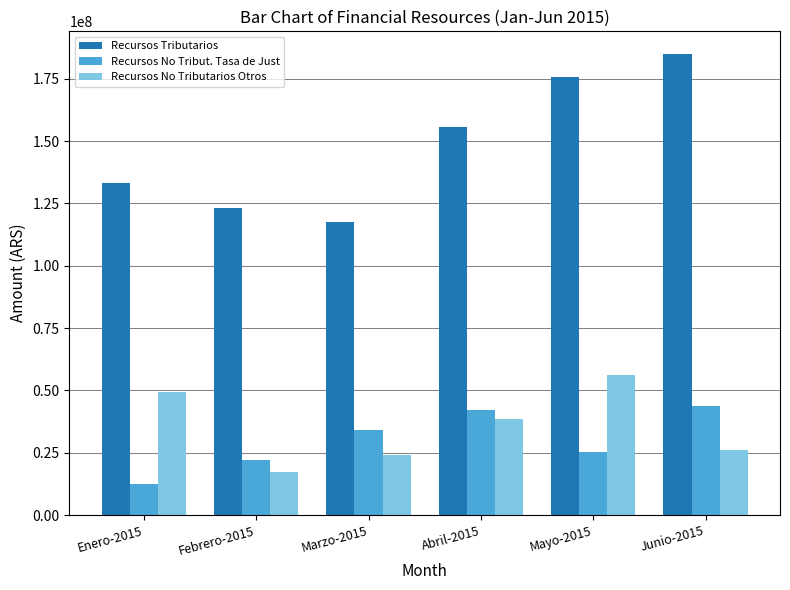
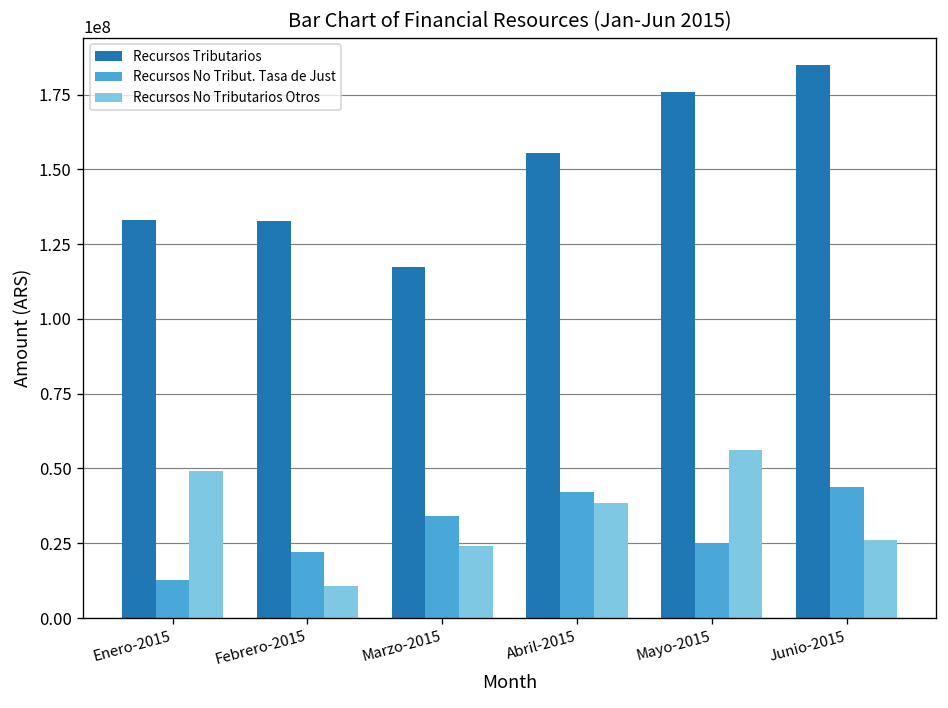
  {
    "Recursos Tributarios": {
      "Enero-2015": 133000000,
-     "Febrero-2015": 123000000,
+     "Febrero-2015": 133000000,
      "Marzo-2015": 117000000,
      "Abril-2015": 156000000,
      "Mayo-2015": 176000000,
      "Junio-2015": 185000000
    },
    "Recursos No Tribut. Tasa de Just": {
      "Enero-2015": 13000000,
      "Febrero-2015": 22000000,
      "Marzo-2015": 34000000,
      "Abril-2015": 42000000,
      "Mayo-2015": 25000000,
      "Junio-2015": 44000000
    },
    "Recursos No Tributarios Otros": {
      "Enero-2015": 49000000,
-     "Febrero-2015": 17000000,
+     "Febrero-2015": 11000000,
      "Marzo-2015": 24000000,
      "Abril-2015": 39000000,
      "Mayo-2015": 56000000,
      "Junio-2015": 26000000
    }
  }
